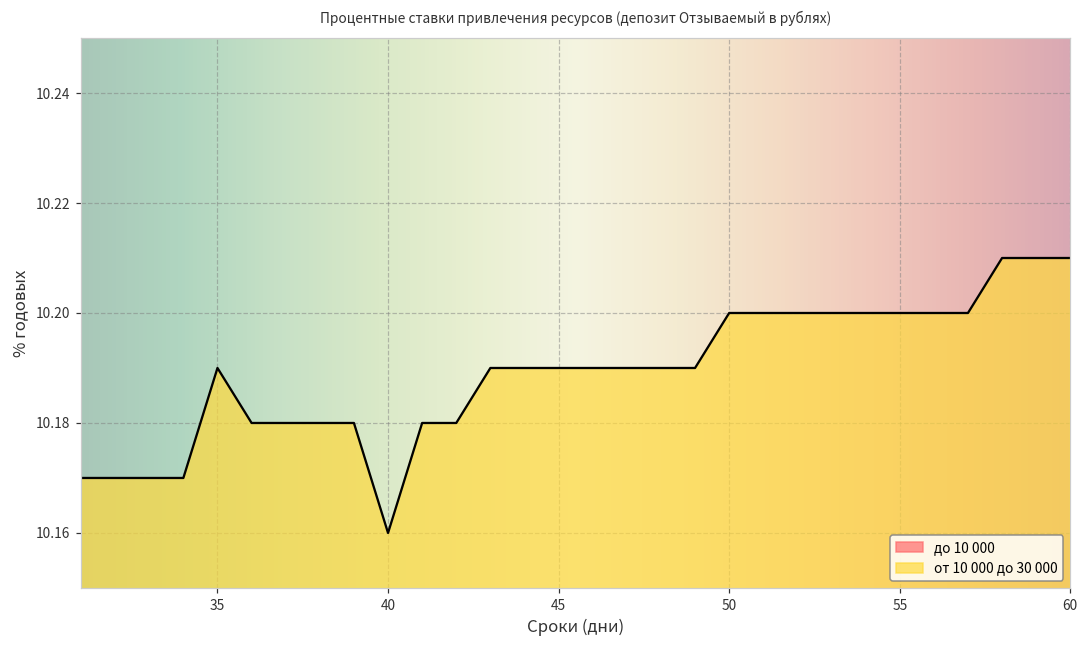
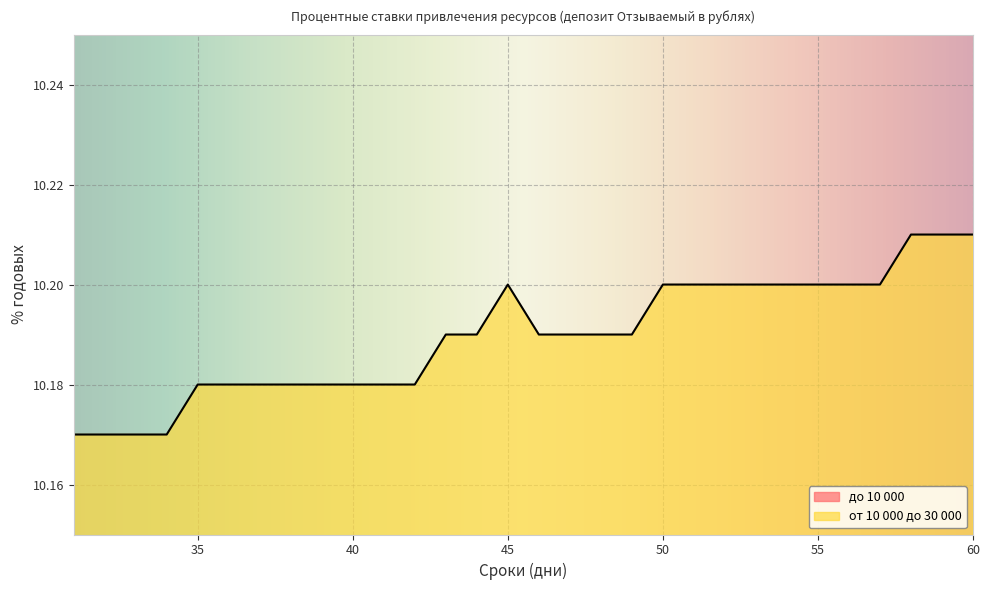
  {
    "от 10 000 до 30 000": {
-     "35": 10.19,
-     "40": 10.16,
-     "45": 10.19,
+     "35": 10.18,
+     "40": 10.18,
+     "45": 10.20,
      "50": 10.20,
      "55": 10.20,
      "60": 10.21
    }
  }
